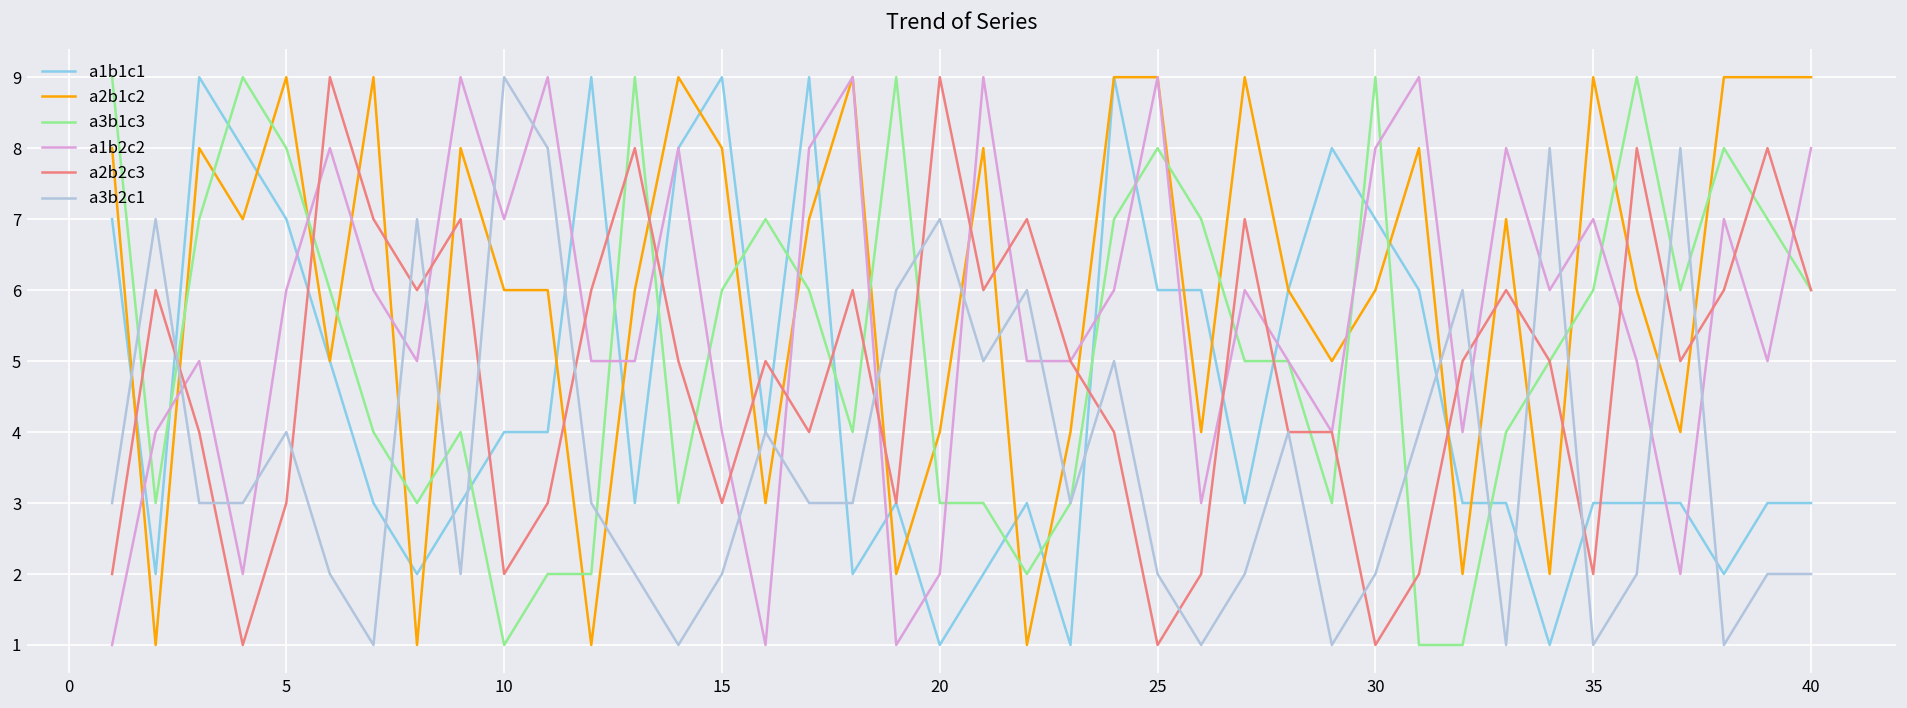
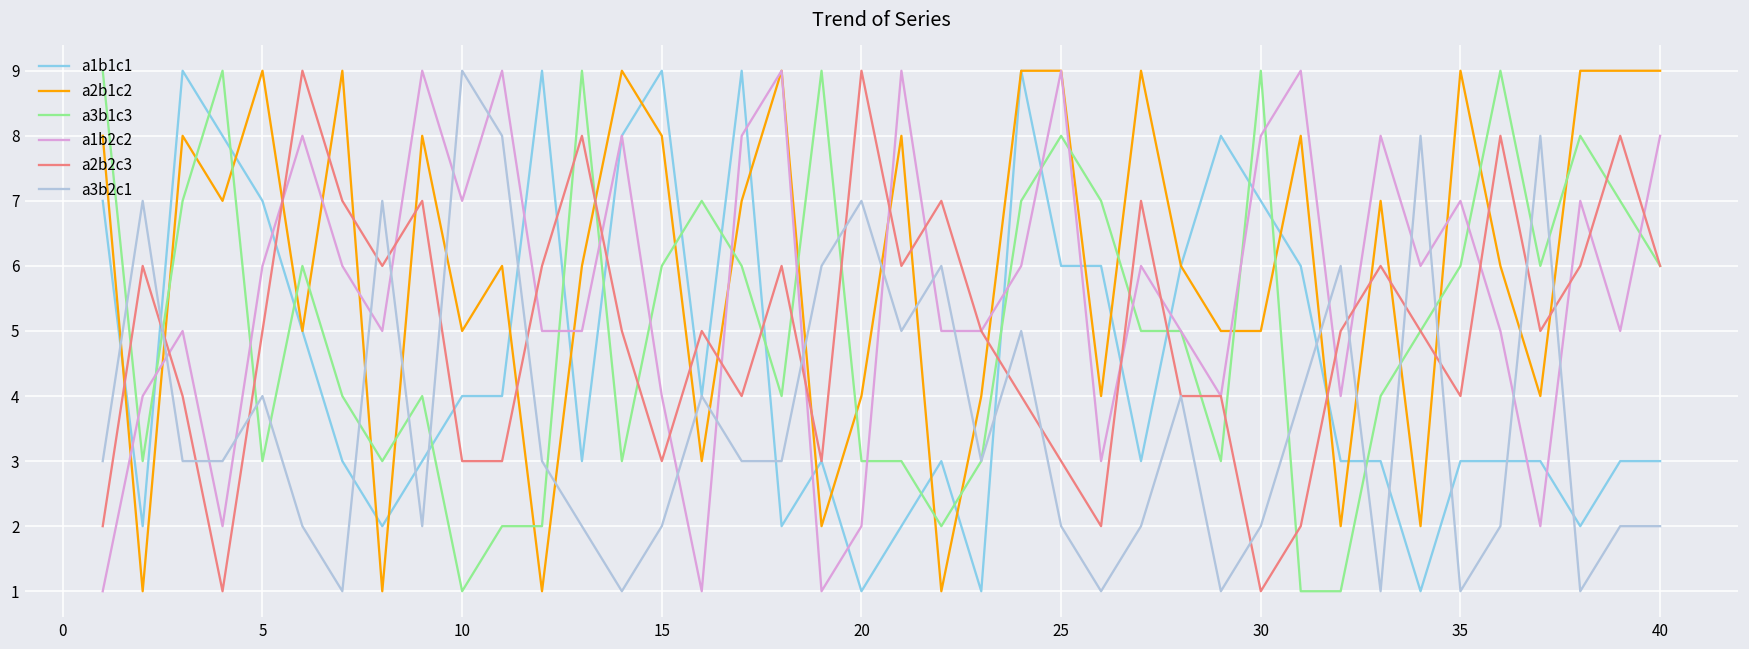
  {
    "a2b1c2": {
      "5": 9,
-     "10": 6,
+     "10": 5,
      "15": 8,
      "20": 4,
-     "30": 6,
+     "30": 5,
      "35": 9,
      "40": 9
    },
    "a3b1c3": {
-     "5": 8,
+     "5": 3,
      "10": 1,
      "15": 6,
      "20": 3,
      "25": 8,
      "30": 9,
      "35": 6
    },
    "a2b2c3": {
-     "5": 3,
-     "10": 2,
+     "5": 5,
+     "10": 3,
      "15": 3,
      "20": 9,
-     "25": 1,
+     "25": 3,
      "30": 1,
-     "35": 2
+     "35": 4
    }
  }
